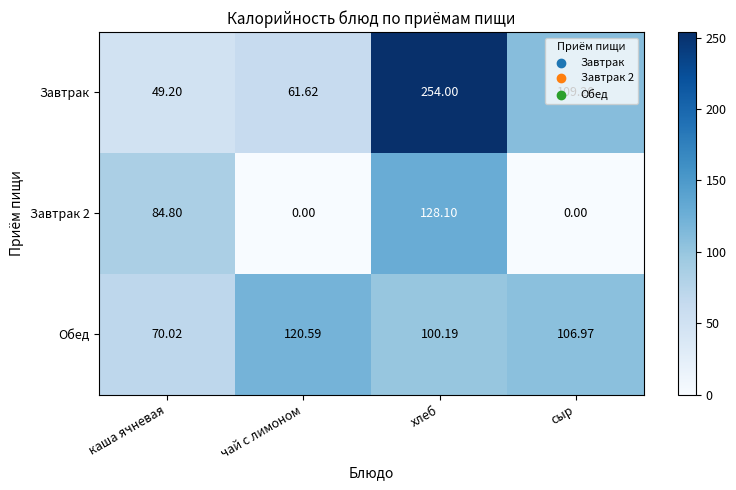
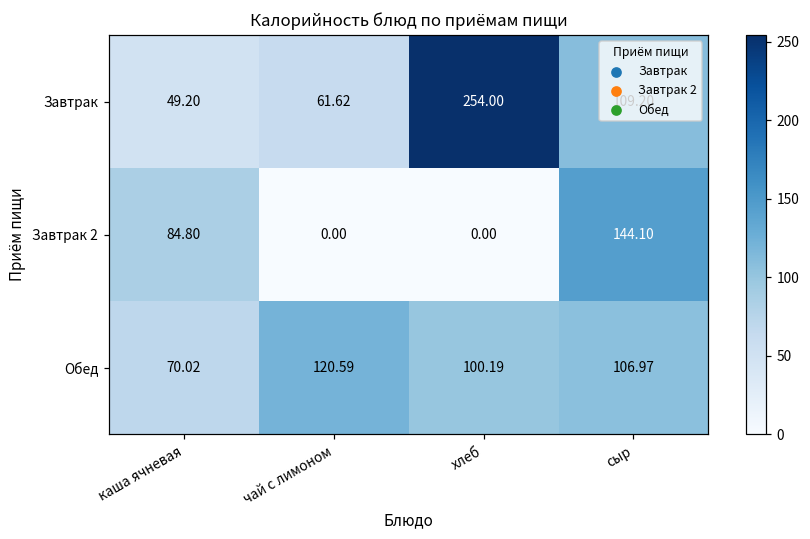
  {
    "Завтрак": {
      "каша ячневая": 49.20,
      "чай с лимоном": 61.62,
      "хлеб": 254.00
    },
    "Завтрак 2": {
      "каша ячневая": 84.80,
      "чай с лимоном": 0.00,
-     "хлеб": 128.10,
-     "сыр": 0.00
+     "хлеб": 0.00,
+     "сыр": 144.10
    },
    "Обед": {
      "каша ячневая": 70.02,
      "чай с лимоном": 120.59,
      "хлеб": 100.19,
      "сыр": 106.97
    }
  }
